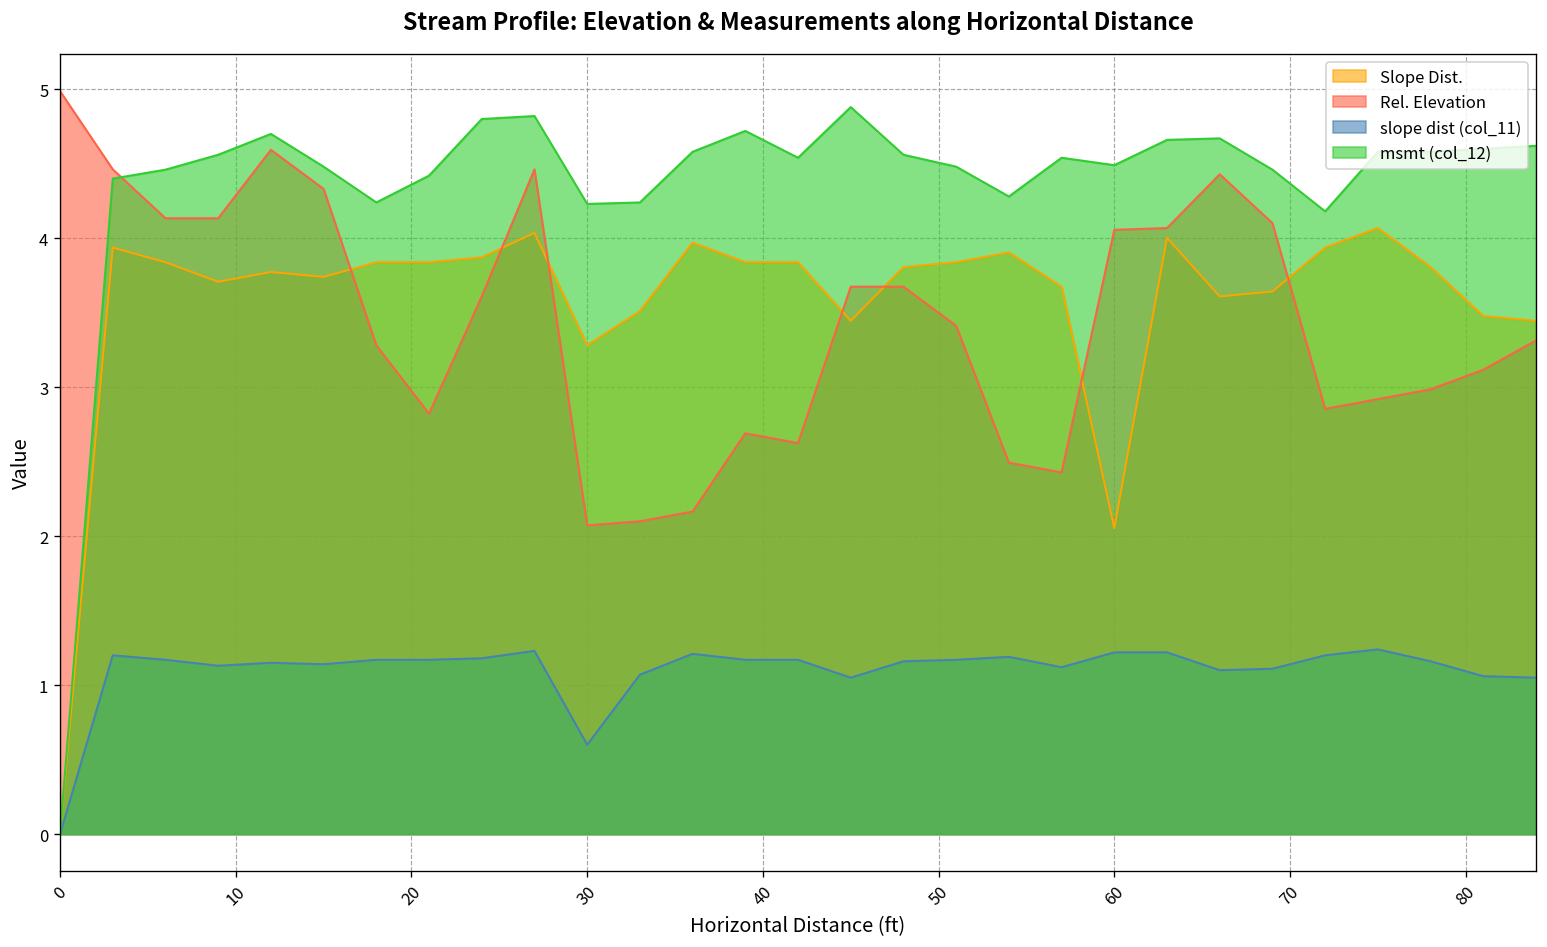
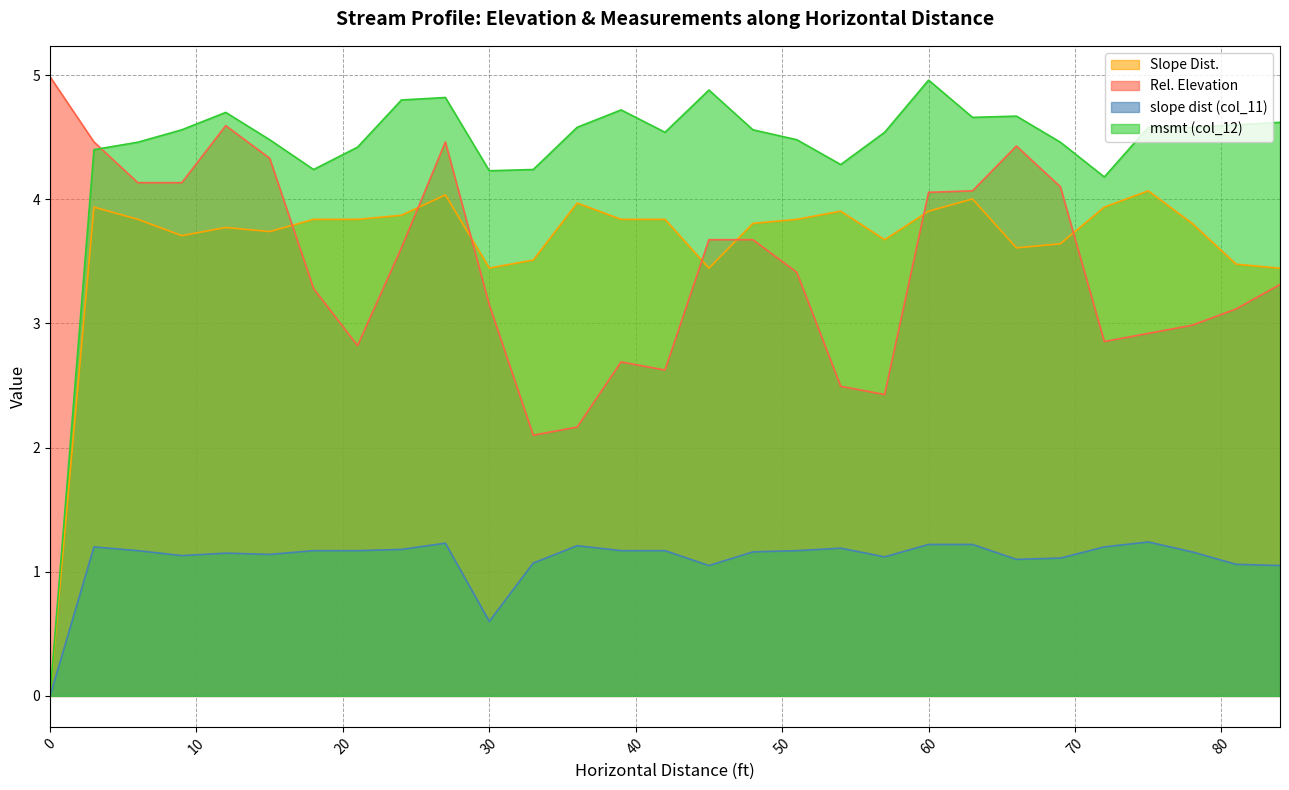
  {
    "Slope Dist.": {
-     "30": 3.28,
-     "60": 2.05
+     "30": 3.45,
+     "60": 3.90
    },
    "Rel. Elevation": {
      "0": 4.99,
-     "30": 2.07,
+     "30": 3.15,
      "60": 4.06
    },
    "slope dist (col_11)": {
      "30": 0.60,
      "60": 1.22
    },
    "msmt (col_12)": {
      "30": 4.23,
-     "60": 4.49
+     "60": 4.96
    }
  }
